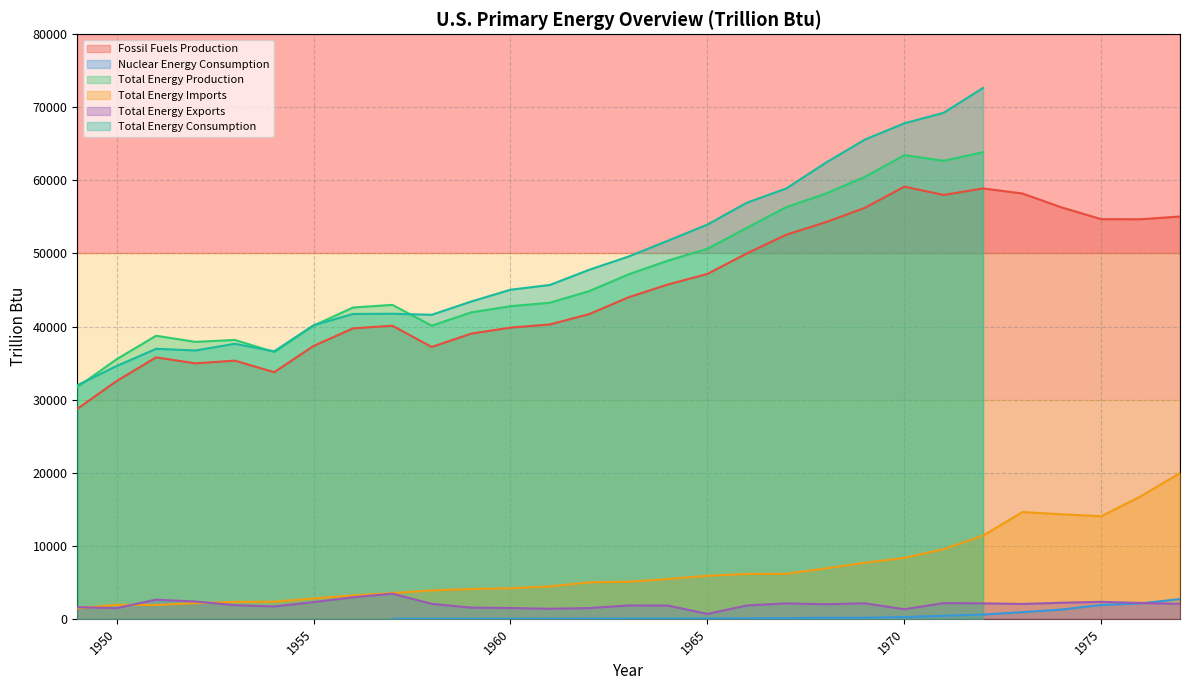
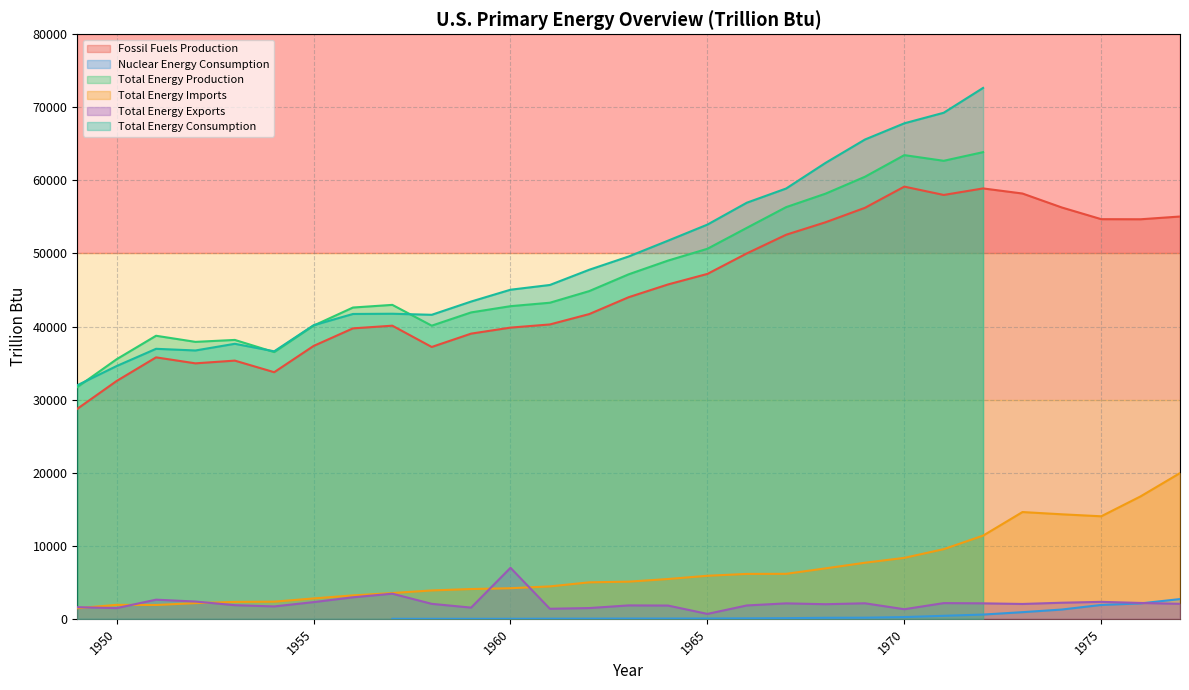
  {
    "Total Energy Exports": {
      "1950": 1000,
      "1955": 2000,
-     "1960": 1000,
+     "1960": 7000,
      "1965": 1000,
      "1970": 1000,
      "1975": 2000
    }
  }
